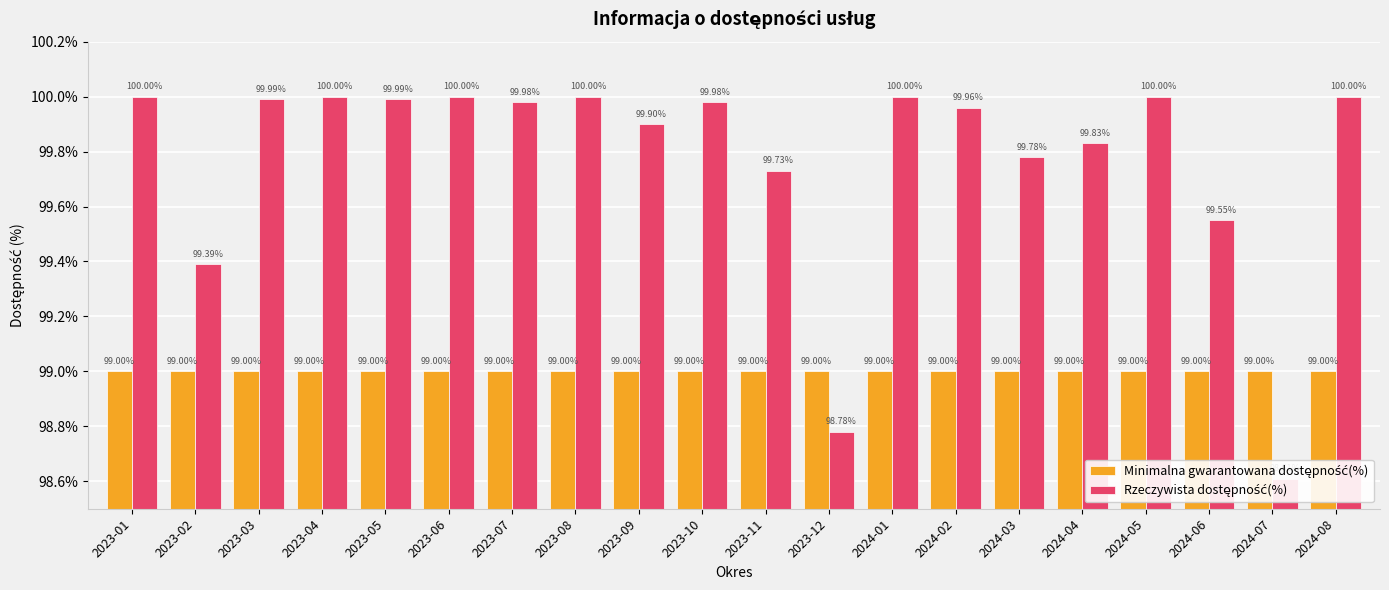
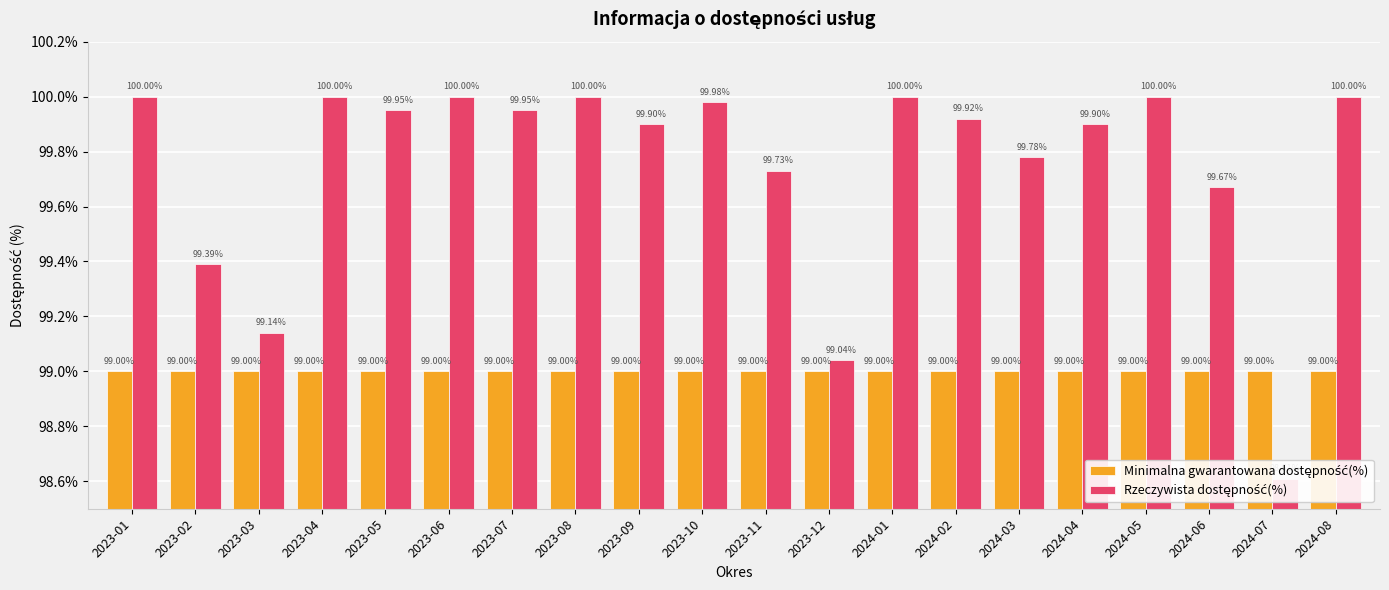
  {
    "Minimalna gwarantowana dostępność(%)": {
      "2023-01": "99.00%",
      "2023-02": "99.00%",
      "2023-03": "99.00%",
      "2023-04": "99.00%",
      "2023-05": "99.00%",
      "2023-06": "99.00%",
      "2023-07": "99.00%",
      "2023-08": "99.00%",
      "2023-09": "99.00%",
      "2023-10": "99.00%",
      "2023-11": "99.00%",
      "2023-12": "99.00%",
      "2024-01": "99.00%",
      "2024-02": "99.00%",
      "2024-03": "99.00%",
      "2024-04": "99.00%",
      "2024-05": "99.00%",
      "2024-06": "99.00%",
      "2024-07": "99.00%",
      "2024-08": "99.00%"
    },
    "Rzeczywista dostępność(%)": {
      "2023-01": "100.00%",
      "2023-02": "99.39%",
-     "2023-03": "99.99%",
+     "2023-03": "99.14%",
      "2023-04": "100.00%",
-     "2023-05": "99.99%",
+     "2023-05": "99.95%",
      "2023-06": "100.00%",
-     "2023-07": "99.98%",
+     "2023-07": "99.95%",
      "2023-08": "100.00%",
      "2023-09": "99.90%",
      "2023-10": "99.98%",
      "2023-11": "99.73%",
-     "2023-12": "98.78%",
+     "2023-12": "99.04%",
      "2024-01": "100.00%",
-     "2024-02": "99.96%",
+     "2024-02": "99.92%",
      "2024-03": "99.78%",
-     "2024-04": "99.83%",
+     "2024-04": "99.90%",
      "2024-05": "100.00%",
-     "2024-06": "99.55%",
+     "2024-06": "99.67%",
      "2024-08": "100.00%"
    }
  }
